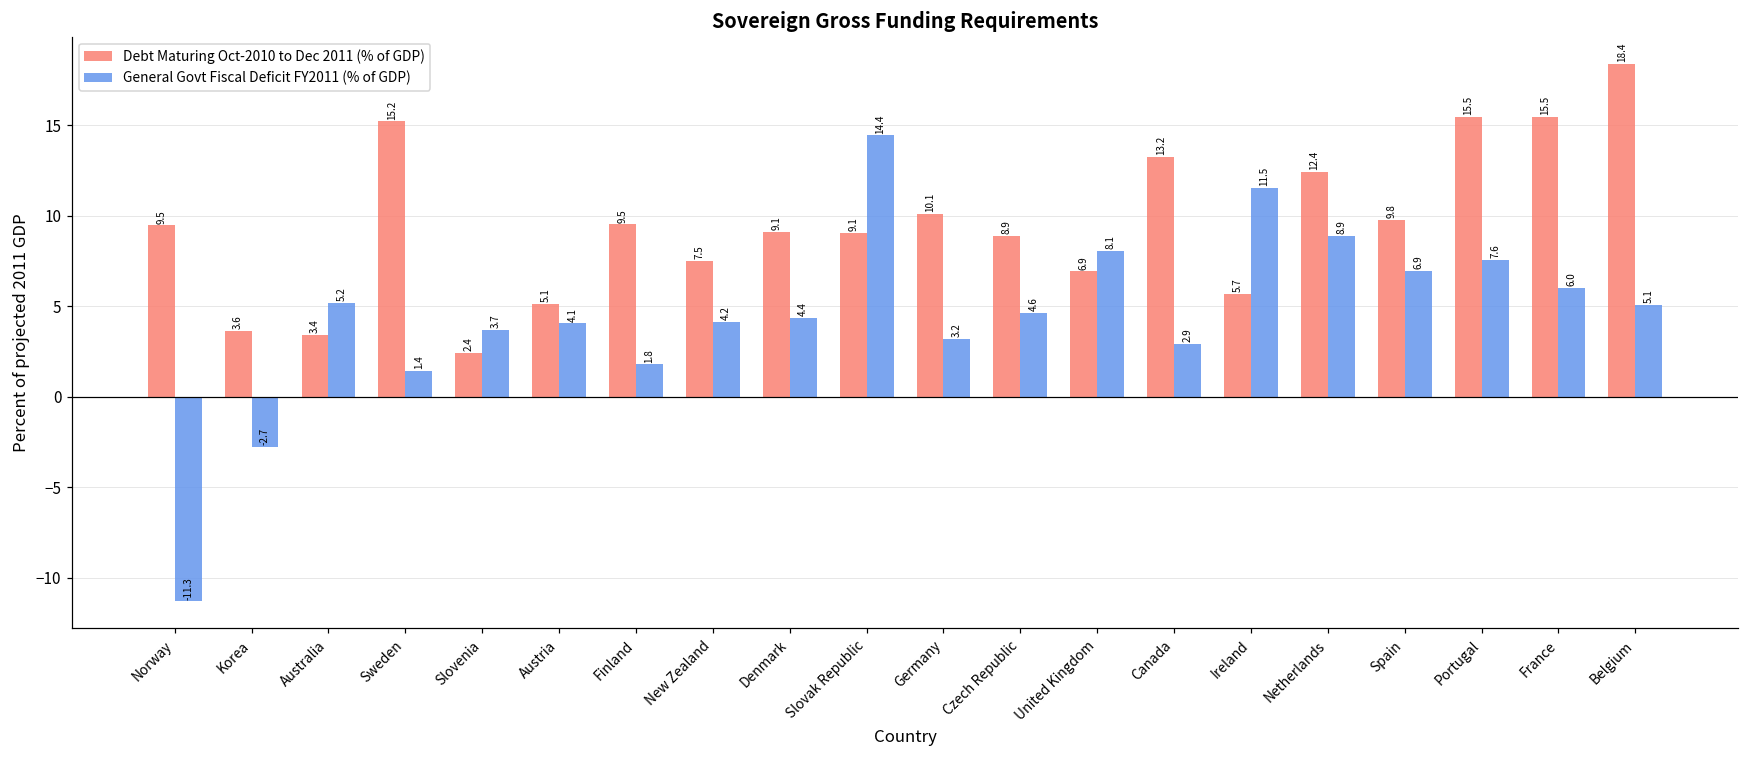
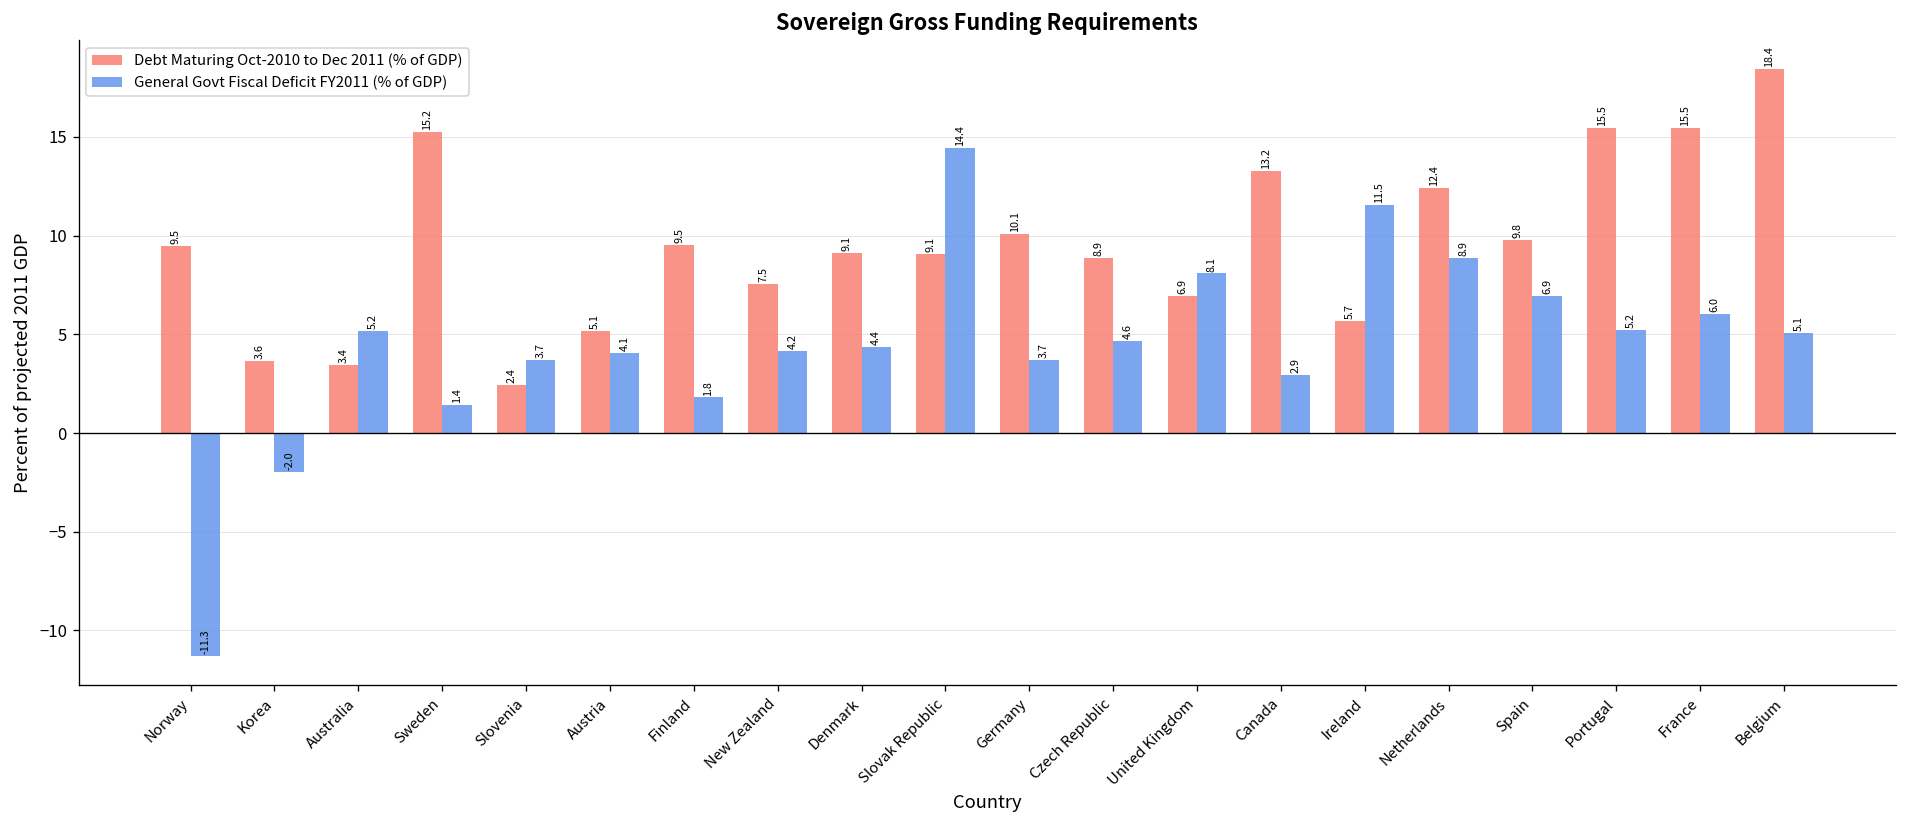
  {
    "Debt Maturing Oct-2010 to Dec 2011 (% of GDP)": {
      "Norway": 9.5,
      "Korea": 3.6,
      "Australia": 3.4,
      "Sweden": 15.2,
      "Slovenia": 2.4,
      "Austria": 5.1,
      "Finland": 9.5,
      "New Zealand": 7.5,
      "Denmark": 9.1,
      "Slovak Republic": 9.1,
      "Germany": 10.1,
      "Czech Republic": 8.9,
      "United Kingdom": 6.9,
      "Canada": 13.2,
      "Ireland": 5.7,
      "Netherlands": 12.4,
      "Spain": 9.8,
      "Portugal": 15.5,
      "France": 15.5,
      "Belgium": 18.4
    },
    "General Govt Fiscal Deficit FY2011 (% of GDP)": {
      "Norway": -11.3,
-     "Korea": -2.7,
+     "Korea": -2.0,
      "Australia": 5.2,
      "Sweden": 1.4,
      "Slovenia": 3.7,
      "Austria": 4.1,
      "Finland": 1.8,
      "New Zealand": 4.2,
      "Denmark": 4.4,
      "Slovak Republic": 14.4,
-     "Germany": 3.2,
+     "Germany": 3.7,
      "Czech Republic": 4.6,
      "United Kingdom": 8.1,
      "Canada": 2.9,
      "Ireland": 11.5,
      "Netherlands": 8.9,
      "Spain": 6.9,
-     "Portugal": 7.6,
+     "Portugal": 5.2,
      "France": 6.0,
      "Belgium": 5.1
    }
  }
